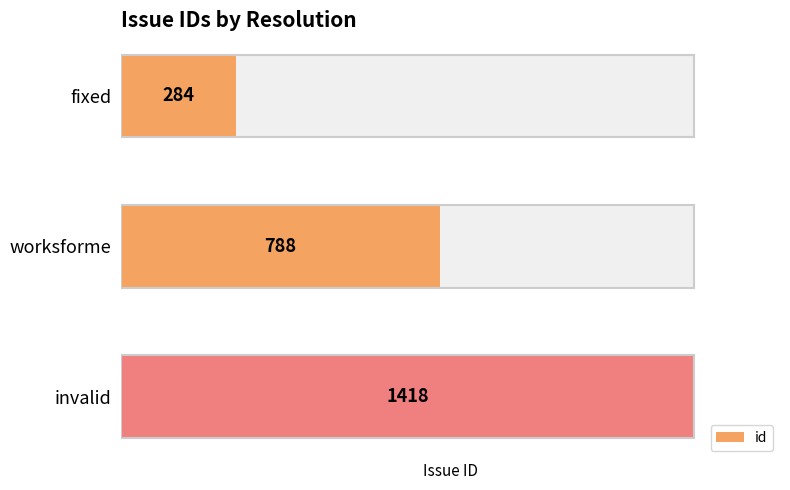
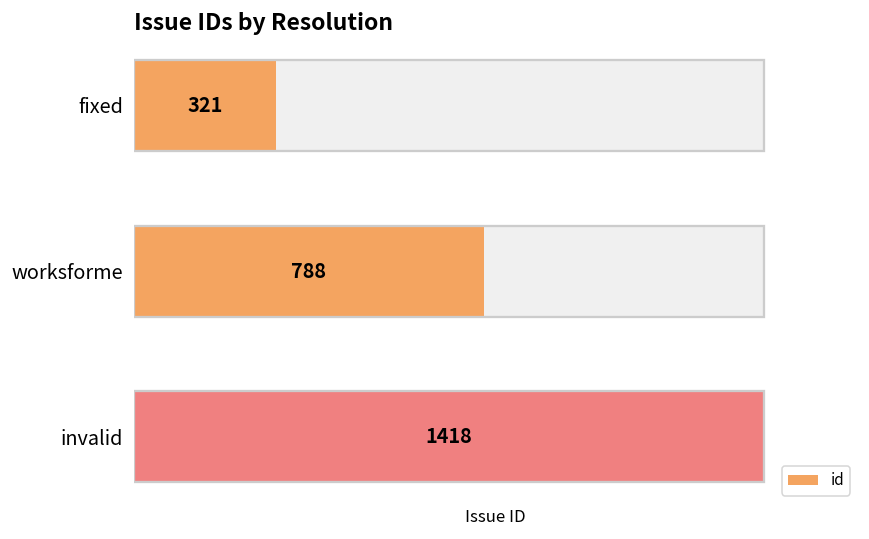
  {
    "id": {
-     "fixed": 284,
+     "fixed": 321,
      "invalid": 1418
    }
  }
